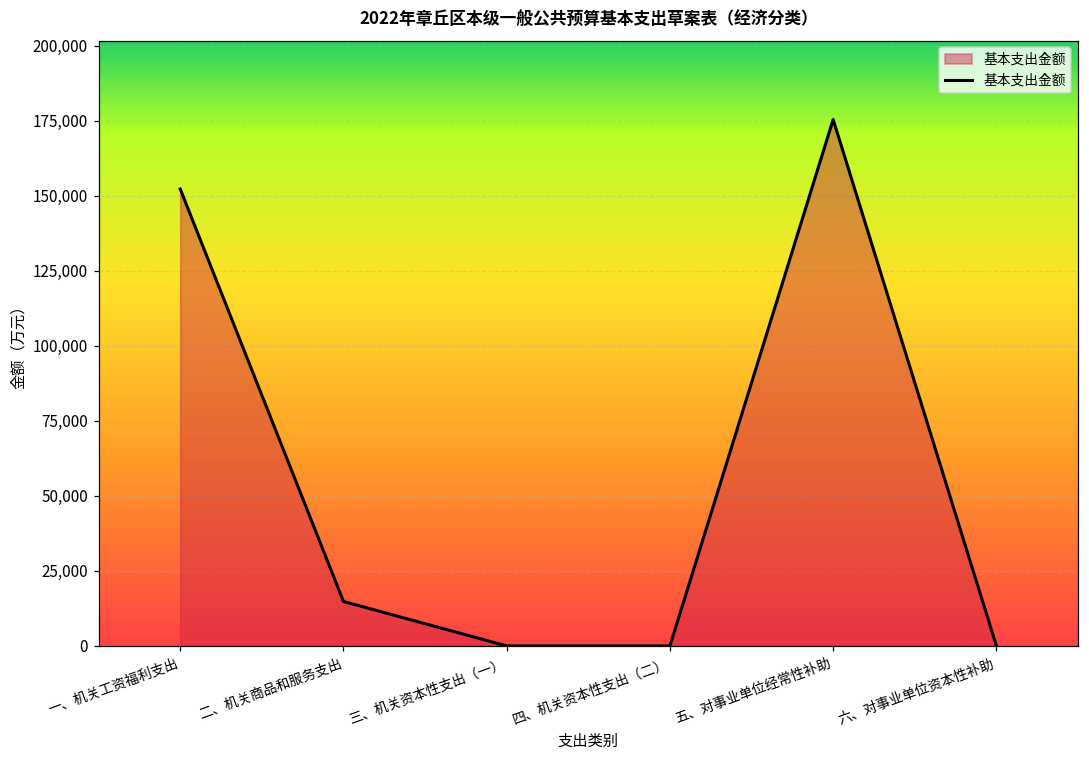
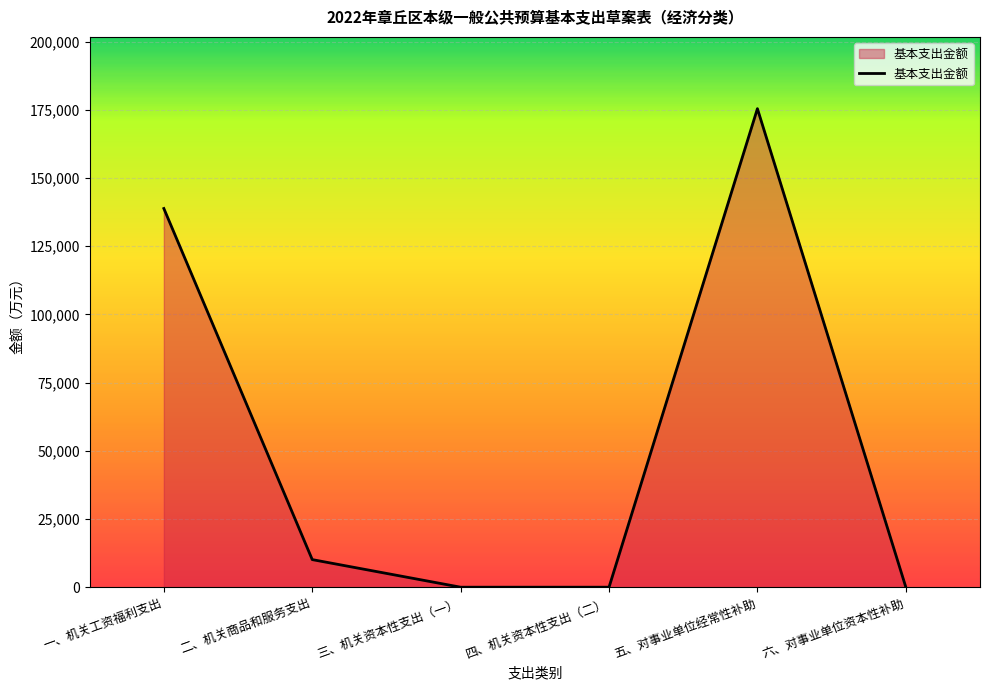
  {
-   "一、机关工资福利支出": "152,000",
-   "二、机关商品和服务支出": "15,000",
+   "一、机关工资福利支出": "139,000",
+   "二、机关商品和服务支出": "10,000",
    "三、机关资本性支出（一）": "0",
    "四、机关资本性支出（二）": "0",
    "五、对事业单位经常性补助": "175,000",
    "六、对事业单位资本性补助": "0"
  }
